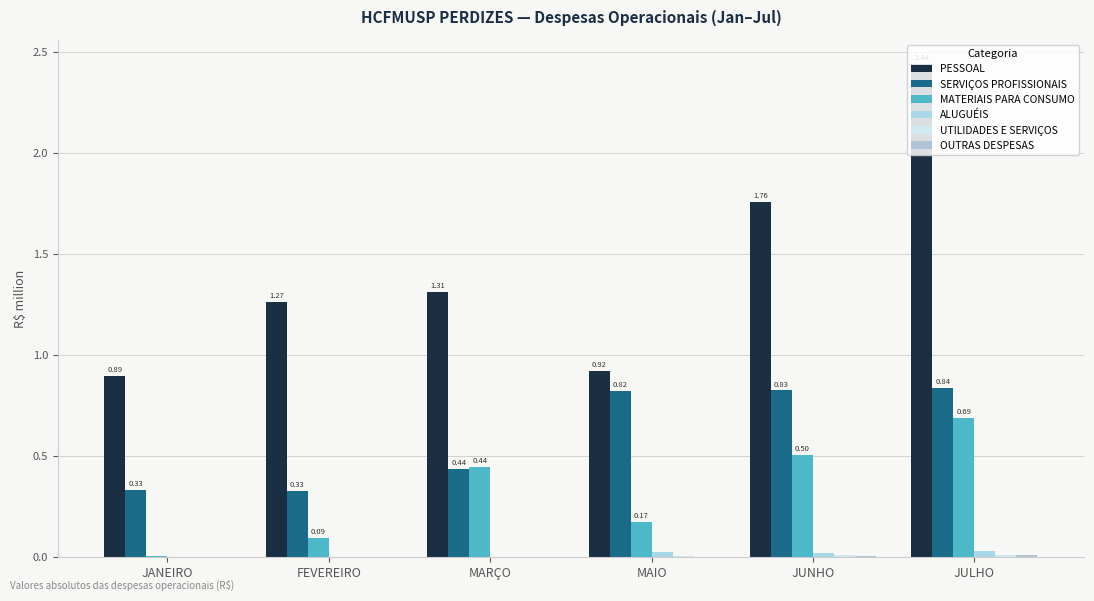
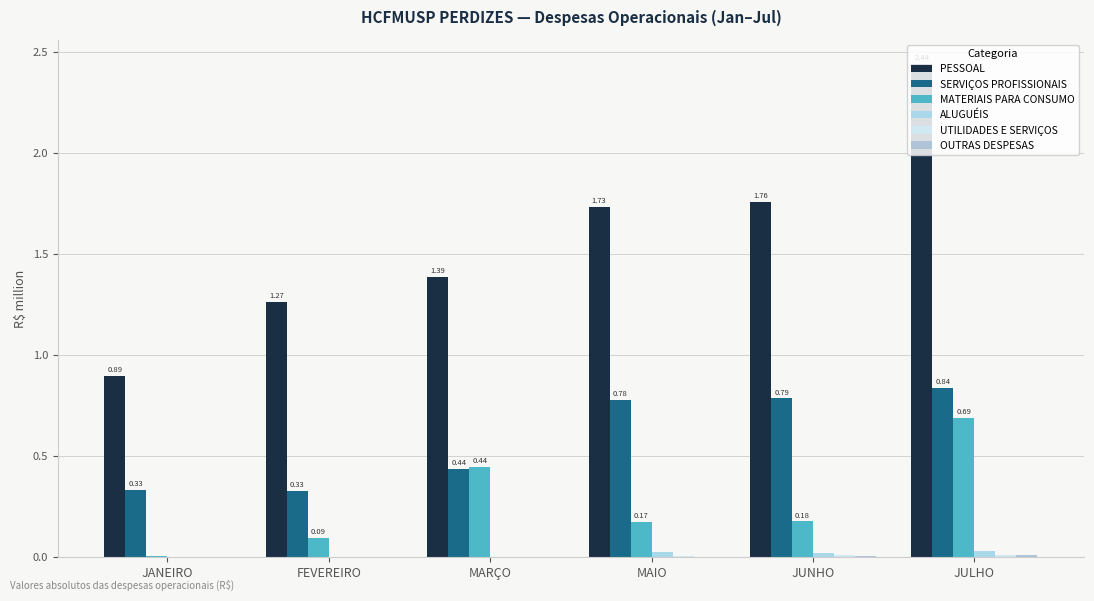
  {
    "PESSOAL": {
      "JANEIRO": 0.89,
      "FEVEREIRO": 1.27,
-     "MARÇO": 1.31,
-     "MAIO": 0.92,
+     "MARÇO": 1.39,
+     "MAIO": 1.73,
      "JUNHO": 1.76
    },
    "SERVIÇOS PROFISSIONAIS": {
      "JANEIRO": 0.33,
      "FEVEREIRO": 0.33,
      "MARÇO": 0.44,
-     "MAIO": 0.82,
-     "JUNHO": 0.83,
+     "MAIO": 0.78,
+     "JUNHO": 0.79,
      "JULHO": 0.84
    },
    "MATERIAIS PARA CONSUMO": {
      "FEVEREIRO": 0.09,
      "MARÇO": 0.44,
      "MAIO": 0.17,
-     "JUNHO": 0.50,
+     "JUNHO": 0.18,
      "JULHO": 0.69
    }
  }
